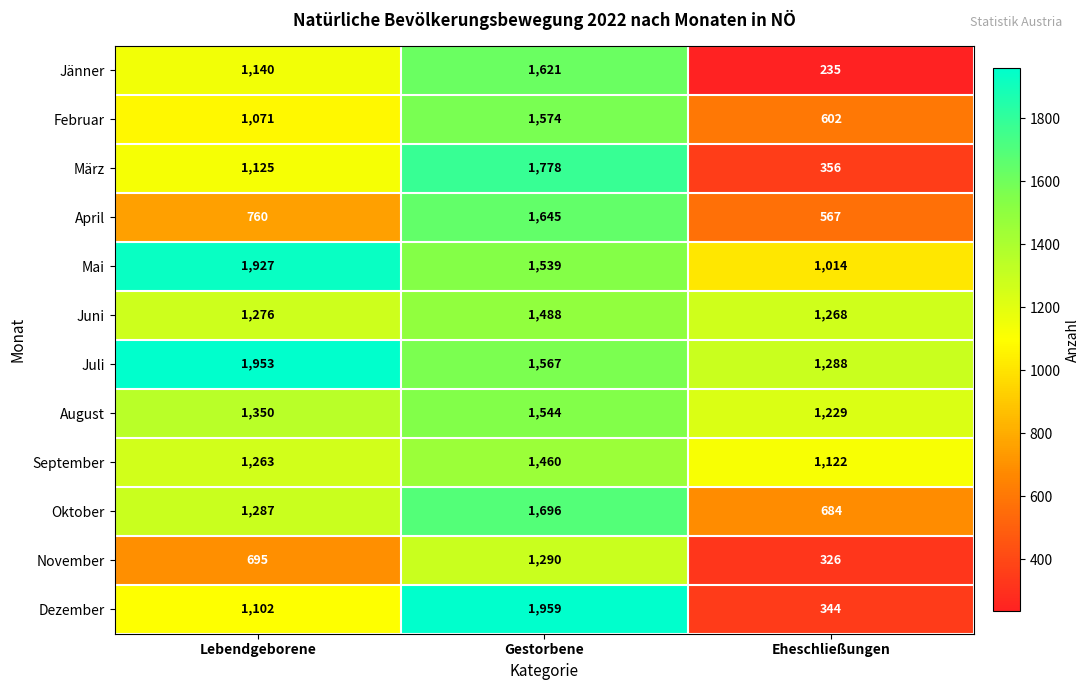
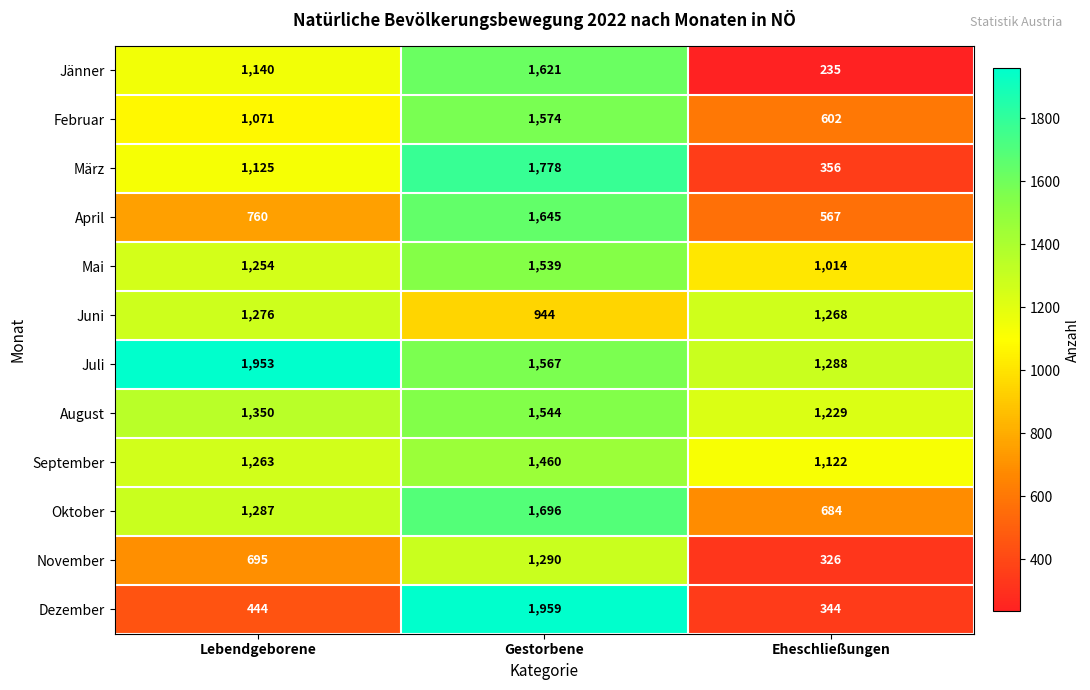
  {
    "Jänner": {
      "Lebendgeborene": "1,140",
      "Gestorbene": "1,621",
      "Eheschließungen": "235"
    },
    "Februar": {
      "Lebendgeborene": "1,071",
      "Gestorbene": "1,574",
      "Eheschließungen": "602"
    },
    "März": {
      "Lebendgeborene": "1,125",
      "Gestorbene": "1,778",
      "Eheschließungen": "356"
    },
    "April": {
      "Lebendgeborene": "760",
      "Gestorbene": "1,645",
      "Eheschließungen": "567"
    },
    "Mai": {
-     "Lebendgeborene": "1,927",
+     "Lebendgeborene": "1,254",
      "Gestorbene": "1,539",
      "Eheschließungen": "1,014"
    },
    "Juni": {
      "Lebendgeborene": "1,276",
-     "Gestorbene": "1,488",
+     "Gestorbene": "944",
      "Eheschließungen": "1,268"
    },
    "Juli": {
      "Lebendgeborene": "1,953",
      "Gestorbene": "1,567",
      "Eheschließungen": "1,288"
    },
    "August": {
      "Lebendgeborene": "1,350",
      "Gestorbene": "1,544",
      "Eheschließungen": "1,229"
    },
    "September": {
      "Lebendgeborene": "1,263",
      "Gestorbene": "1,460",
      "Eheschließungen": "1,122"
    },
    "Oktober": {
      "Lebendgeborene": "1,287",
      "Gestorbene": "1,696",
      "Eheschließungen": "684"
    },
    "November": {
      "Lebendgeborene": "695",
      "Gestorbene": "1,290",
      "Eheschließungen": "326"
    },
    "Dezember": {
-     "Lebendgeborene": "1,102",
+     "Lebendgeborene": "444",
      "Gestorbene": "1,959",
      "Eheschließungen": "344"
    }
  }
